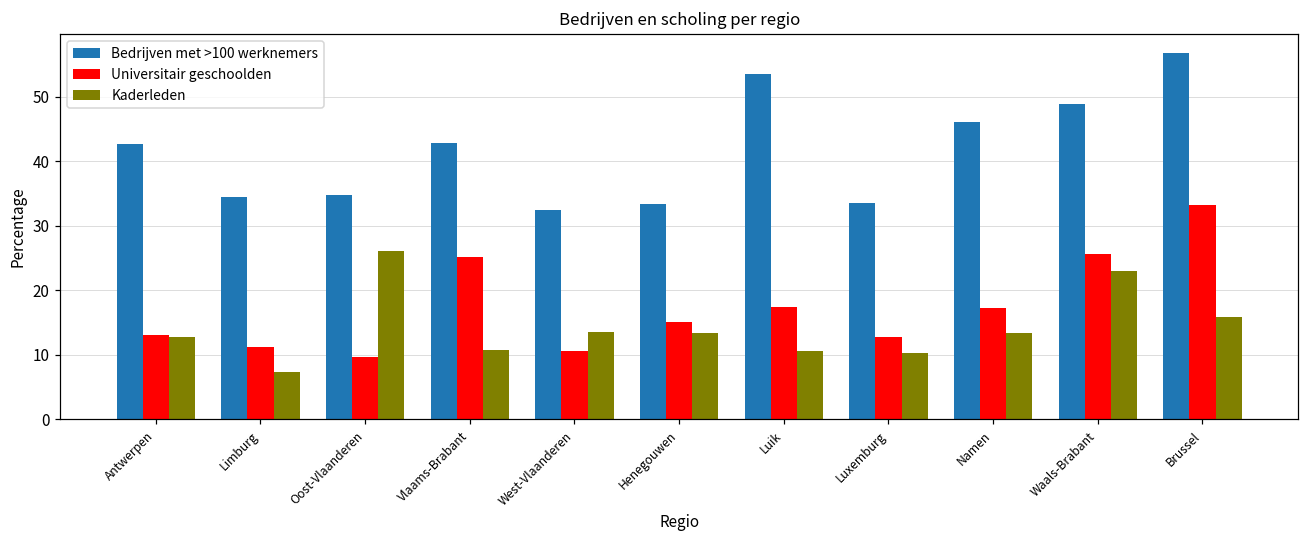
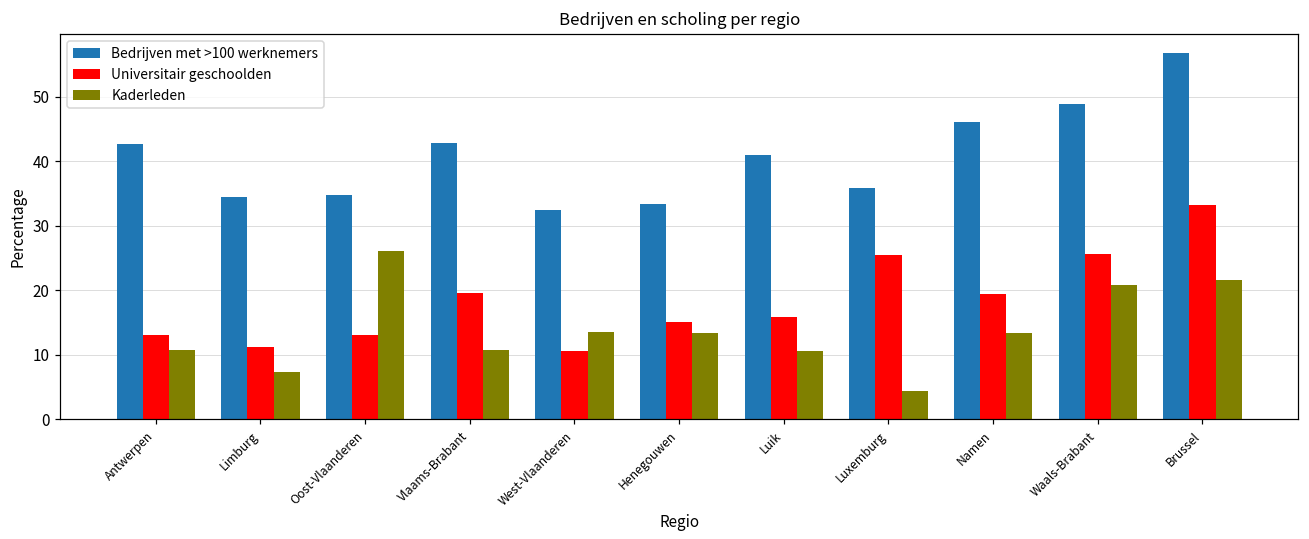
  {
    "Bedrijven met >100 werknemers": {
      "Antwerpen": 43,
      "Limburg": 34,
      "Oost-Vlaanderen": 35,
      "Vlaams-Brabant": 43,
      "West-Vlaanderen": 32,
      "Henegouwen": 33,
-     "Luik": 54,
-     "Luxemburg": 34,
+     "Luik": 41,
+     "Luxemburg": 36,
      "Namen": 46,
      "Waals-Brabant": 49,
      "Brussel": 57
    },
    "Universitair geschoolden": {
      "Antwerpen": 13,
      "Limburg": 11,
-     "Oost-Vlaanderen": 10,
-     "Vlaams-Brabant": 25,
+     "Oost-Vlaanderen": 13,
+     "Vlaams-Brabant": 20,
      "West-Vlaanderen": 11,
      "Henegouwen": 15,
-     "Luik": 17,
-     "Luxemburg": 13,
-     "Namen": 17,
+     "Luik": 16,
+     "Luxemburg": 26,
+     "Namen": 19,
      "Waals-Brabant": 26,
      "Brussel": 33
    },
    "Kaderleden": {
-     "Antwerpen": 13,
+     "Antwerpen": 11,
      "Limburg": 7,
      "Oost-Vlaanderen": 26,
      "Vlaams-Brabant": 11,
      "West-Vlaanderen": 14,
      "Henegouwen": 13,
      "Luik": 11,
-     "Luxemburg": 10,
+     "Luxemburg": 4,
      "Namen": 13,
-     "Waals-Brabant": 23,
-     "Brussel": 16
+     "Waals-Brabant": 21,
+     "Brussel": 22
    }
  }
